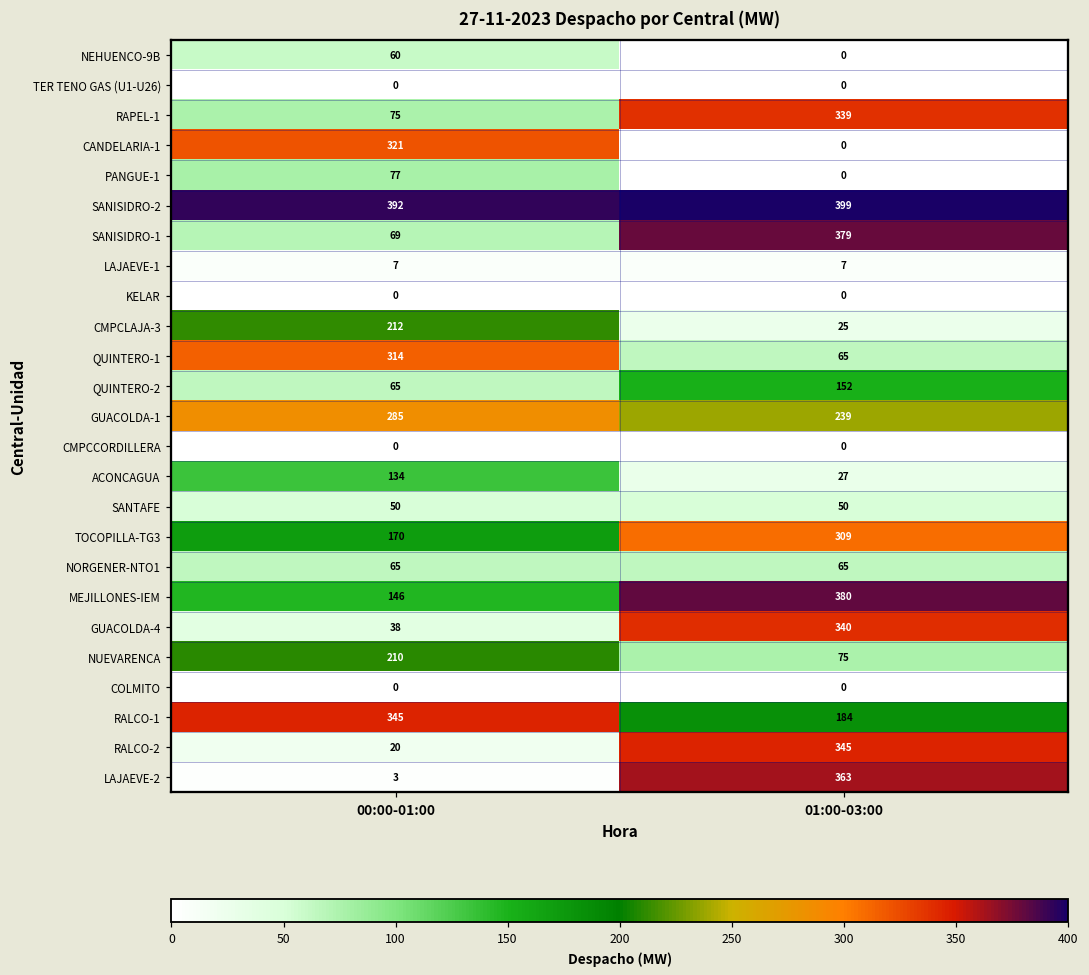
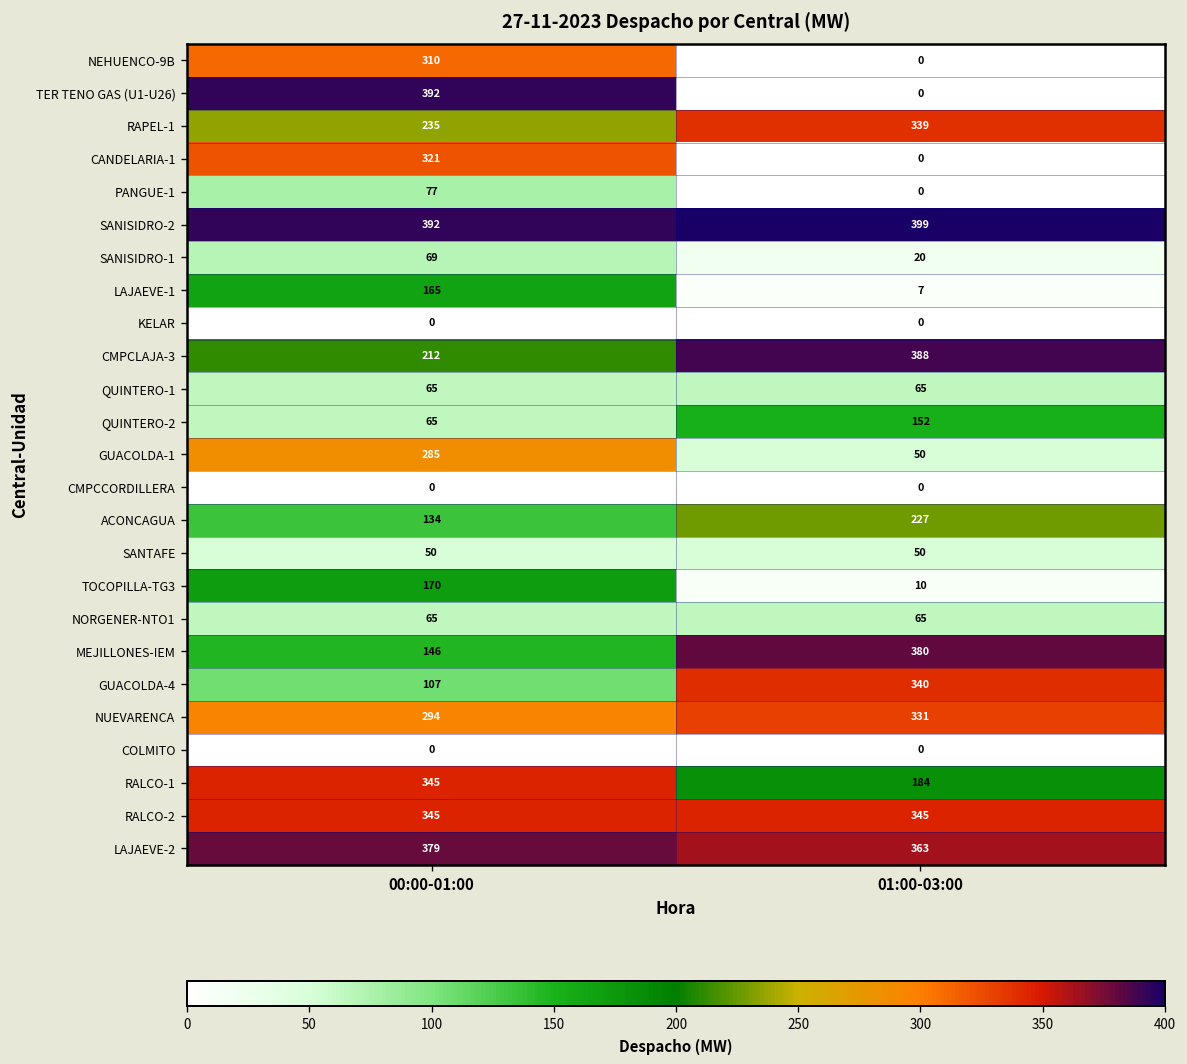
  {
    "NEHUENCO-9B": {
-     "00:00-01:00": 60,
+     "00:00-01:00": 310,
      "01:00-03:00": 0
    },
    "TER TENO GAS (U1-U26)": {
-     "00:00-01:00": 0,
+     "00:00-01:00": 392,
      "01:00-03:00": 0
    },
    "RAPEL-1": {
-     "00:00-01:00": 75,
+     "00:00-01:00": 235,
      "01:00-03:00": 339
    },
    "CANDELARIA-1": {
      "00:00-01:00": 321,
      "01:00-03:00": 0
    },
    "PANGUE-1": {
      "00:00-01:00": 77,
      "01:00-03:00": 0
    },
    "SANISIDRO-2": {
      "00:00-01:00": 392,
      "01:00-03:00": 399
    },
    "SANISIDRO-1": {
      "00:00-01:00": 69,
-     "01:00-03:00": 379
+     "01:00-03:00": 20
    },
    "LAJAEVE-1": {
-     "00:00-01:00": 7,
+     "00:00-01:00": 165,
      "01:00-03:00": 7
    },
    "KELAR": {
      "00:00-01:00": 0,
      "01:00-03:00": 0
    },
    "CMPCLAJA-3": {
      "00:00-01:00": 212,
-     "01:00-03:00": 25
+     "01:00-03:00": 388
    },
    "QUINTERO-1": {
-     "00:00-01:00": 314,
+     "00:00-01:00": 65,
      "01:00-03:00": 65
    },
    "QUINTERO-2": {
      "00:00-01:00": 65,
      "01:00-03:00": 152
    },
    "GUACOLDA-1": {
      "00:00-01:00": 285,
-     "01:00-03:00": 239
+     "01:00-03:00": 50
    },
    "CMPCCORDILLERA": {
      "00:00-01:00": 0,
      "01:00-03:00": 0
    },
    "ACONCAGUA": {
      "00:00-01:00": 134,
-     "01:00-03:00": 27
+     "01:00-03:00": 227
    },
    "SANTAFE": {
      "00:00-01:00": 50,
      "01:00-03:00": 50
    },
    "TOCOPILLA-TG3": {
      "00:00-01:00": 170,
-     "01:00-03:00": 309
+     "01:00-03:00": 10
    },
    "NORGENER-NTO1": {
      "00:00-01:00": 65,
      "01:00-03:00": 65
    },
    "MEJILLONES-IEM": {
      "00:00-01:00": 146,
      "01:00-03:00": 380
    },
    "GUACOLDA-4": {
-     "00:00-01:00": 38,
+     "00:00-01:00": 107,
      "01:00-03:00": 340
    },
    "NUEVARENCA": {
-     "00:00-01:00": 210,
-     "01:00-03:00": 75
+     "00:00-01:00": 294,
+     "01:00-03:00": 331
    },
    "COLMITO": {
      "00:00-01:00": 0,
      "01:00-03:00": 0
    },
    "RALCO-1": {
      "00:00-01:00": 345,
      "01:00-03:00": 184
    },
    "RALCO-2": {
-     "00:00-01:00": 20,
+     "00:00-01:00": 345,
      "01:00-03:00": 345
    },
    "LAJAEVE-2": {
-     "00:00-01:00": 3,
+     "00:00-01:00": 379,
      "01:00-03:00": 363
    }
  }
